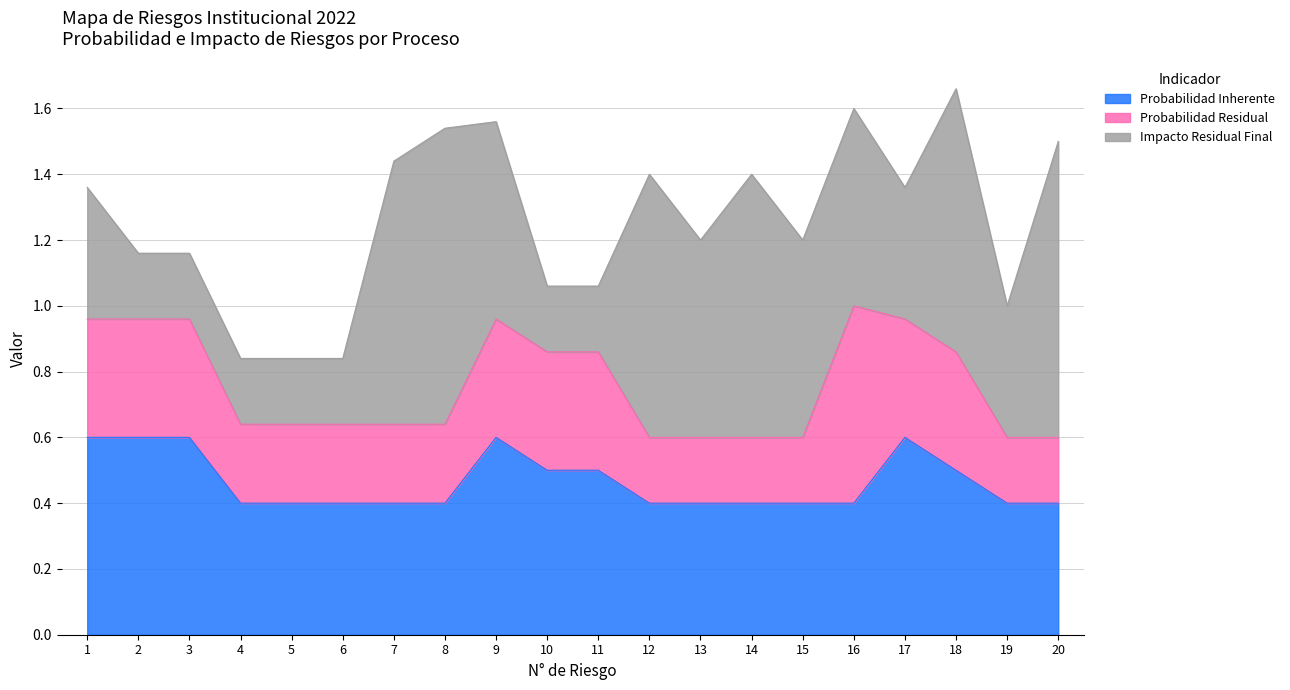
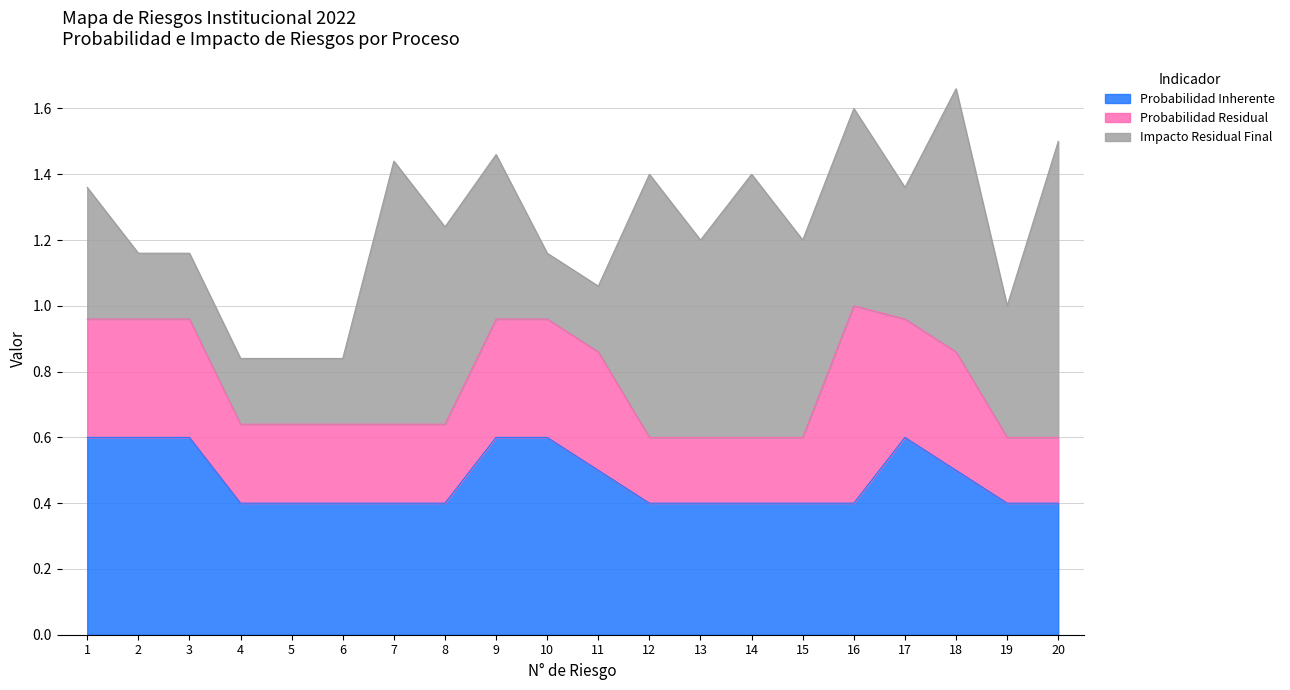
  {
    "Probabilidad Inherente": {
      "1": 0.6,
      "2": 0.6,
      "3": 0.6,
      "4": 0.4,
      "5": 0.4,
      "6": 0.4,
      "7": 0.4,
      "8": 0.4,
      "9": 0.6,
-     "10": 0.5,
+     "10": 0.6,
      "11": 0.5,
      "12": 0.4,
      "13": 0.4,
      "14": 0.4,
      "15": 0.4,
      "16": 0.4,
      "17": 0.6,
      "18": 0.5,
      "19": 0.4,
      "20": 0.4
    },
    "Probabilidad Residual": {
      "1": 0.36,
      "2": 0.36,
      "3": 0.36,
      "4": 0.24,
      "5": 0.24,
      "6": 0.24,
      "7": 0.24,
      "8": 0.24,
      "9": 0.36,
      "10": 0.36,
      "11": 0.36,
      "12": 0.2,
      "13": 0.2,
      "14": 0.2,
      "15": 0.2,
      "16": 0.6,
      "17": 0.36,
      "18": 0.36,
      "19": 0.2,
      "20": 0.2
    },
    "Impacto Residual Final": {
      "1": 0.4,
      "2": 0.2,
      "3": 0.2,
      "4": 0.2,
      "5": 0.2,
      "6": 0.2,
      "7": 0.8,
-     "8": 0.9,
-     "9": 0.6,
+     "8": 0.6,
+     "9": 0.5,
      "10": 0.2,
      "11": 0.2,
      "12": 0.8,
      "13": 0.6,
      "14": 0.8,
      "15": 0.6,
      "16": 0.6,
      "17": 0.4,
      "18": 0.8,
      "19": 0.4,
      "20": 0.9
    }
  }
